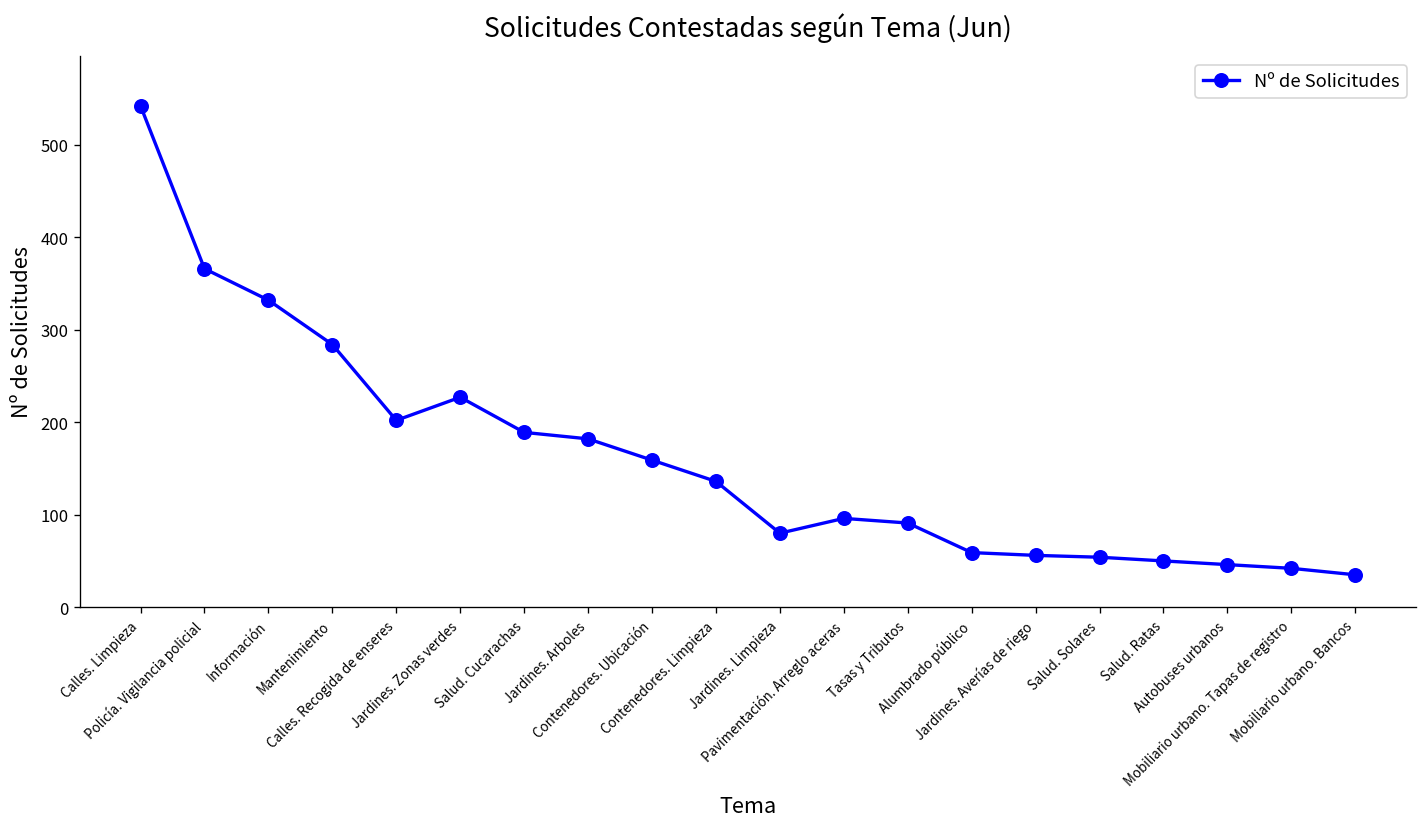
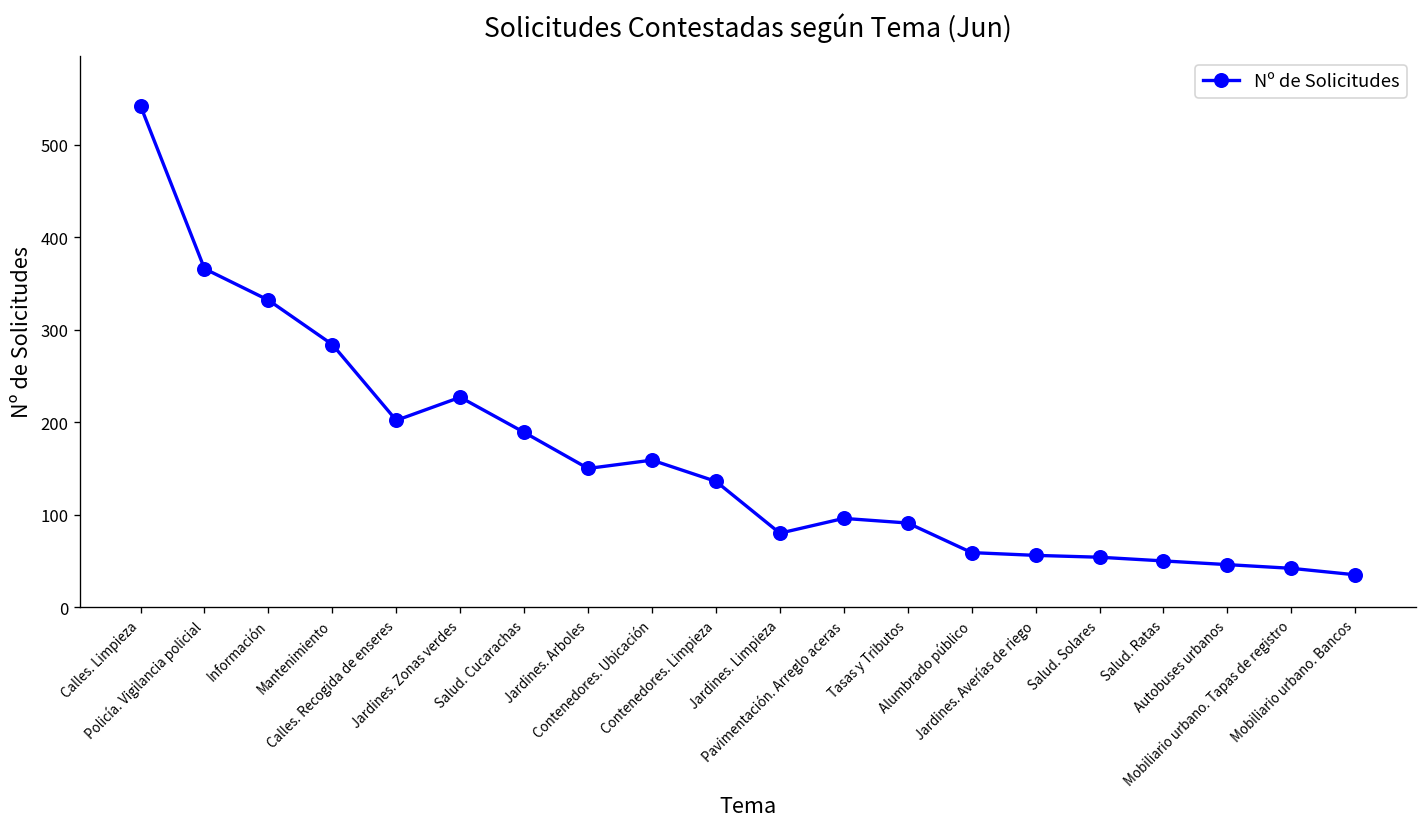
  {
    "Calles. Limpieza": 540,
    "Policía. Vigilancia policial": 370,
    "Información": 330,
    "Mantenimiento": 280,
    "Calles. Recogida de enseres": 200,
    "Jardines. Zonas verdes": 230,
    "Salud. Cucarachas": 190,
-   "Jardines. Arboles": 180,
+   "Jardines. Arboles": 150,
    "Contenedores. Ubicación": 160,
    "Contenedores. Limpieza": 140,
    "Jardines. Limpieza": 80,
    "Pavimentación. Arreglo aceras": 100,
    "Tasas y Tributos": 90,
    "Alumbrado público": 60,
    "Jardines. Averías de riego": 60,
    "Salud. Solares": 50,
    "Salud. Ratas": 50,
    "Autobuses urbanos": 50,
    "Mobiliario urbano. Tapas de registro": 40,
    "Mobiliario urbano. Bancos": 40
  }
